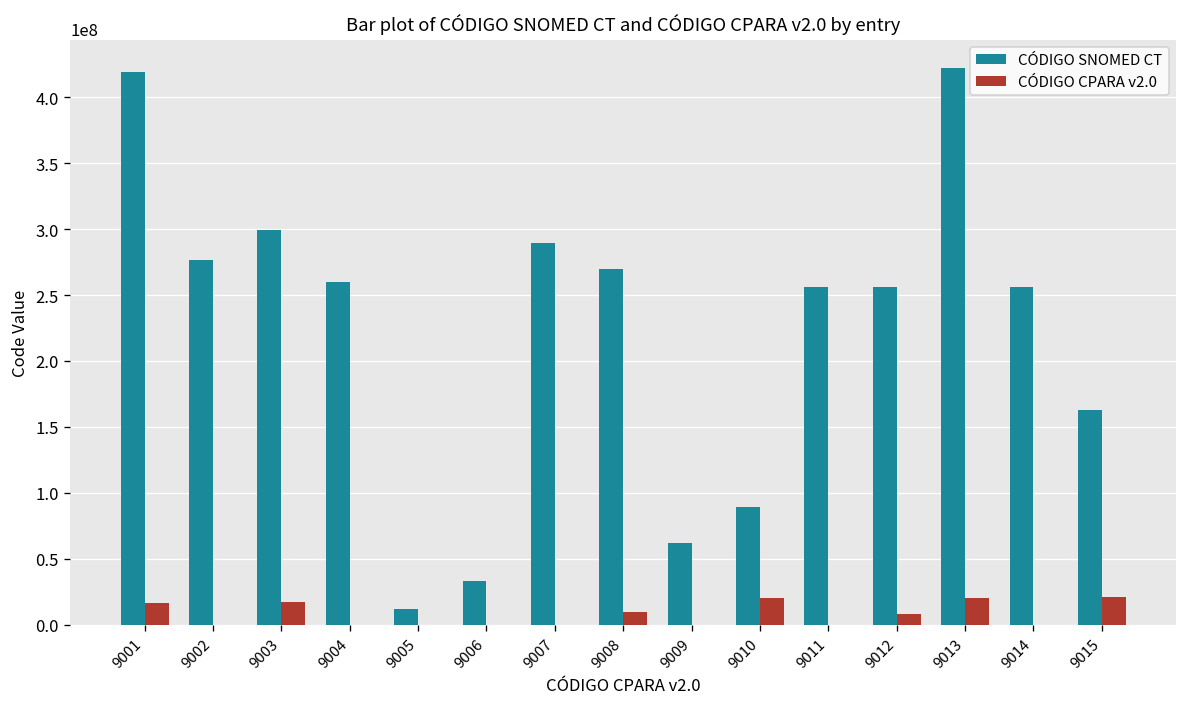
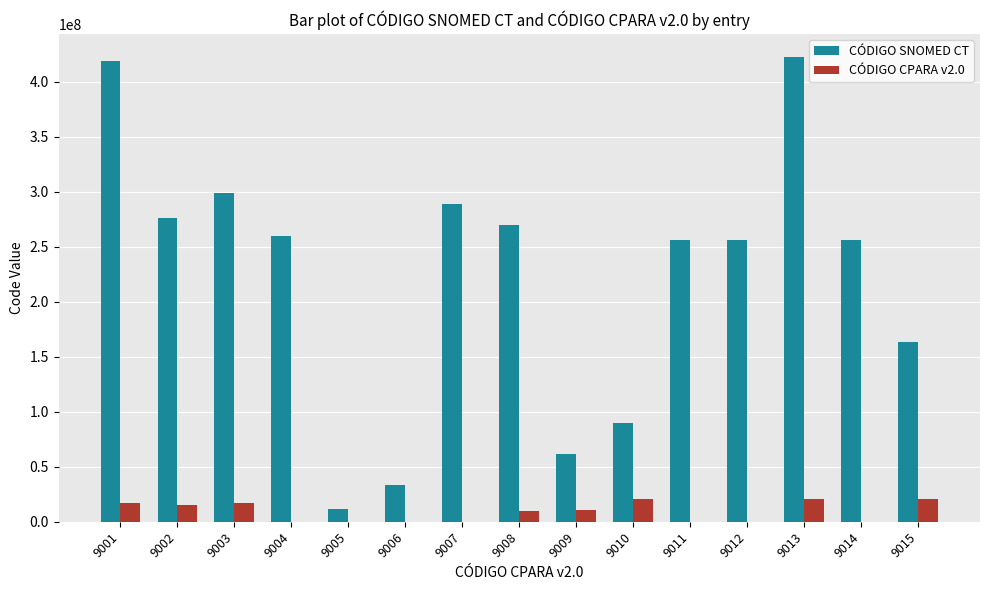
  {
    "CÓDIGO SNOMED CT": {
      "9001": 419000000,
      "9002": 276000000,
      "9003": 299000000,
      "9004": 260000000,
      "9005": 12000000,
      "9006": 33000000,
      "9007": 289000000,
      "9008": 270000000,
      "9009": 62000000,
      "9010": 90000000,
      "9011": 256000000,
      "9012": 256000000,
      "9013": 422000000,
      "9014": 256000000,
      "9015": 163000000
    },
    "CÓDIGO CPARA v2.0": {
      "9001": 17000000,
-     "9002": 0,
+     "9002": 15000000,
      "9003": 17000000,
      "9008": 10000000,
-     "9009": 0,
+     "9009": 11000000,
      "9010": 21000000,
-     "9012": 8000000,
+     "9012": 0,
      "9013": 20000000,
      "9015": 21000000
    }
  }
